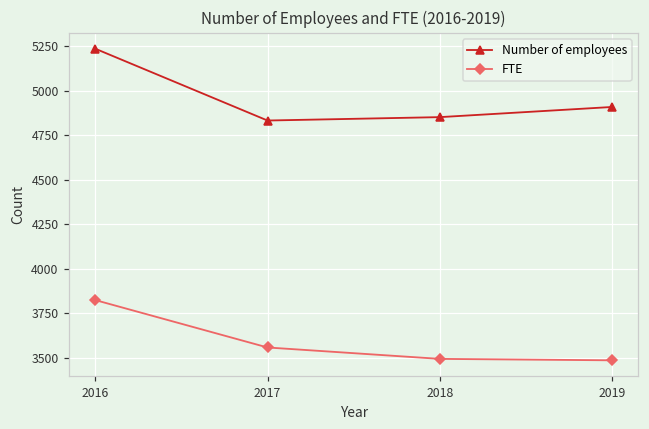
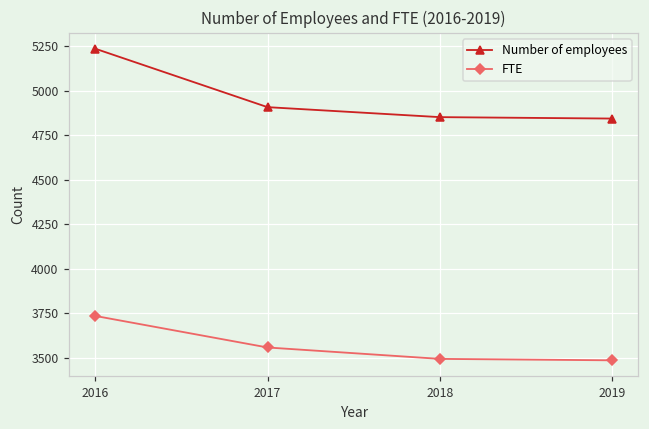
  {
    "Number of employees": {
      "2016": 5240,
-     "2017": 4830,
+     "2017": 4910,
      "2018": 4850,
-     "2019": 4910
+     "2019": 4840
    },
    "FTE": {
-     "2016": 3830,
+     "2016": 3740,
      "2017": 3560,
      "2018": 3500,
      "2019": 3490
    }
  }
